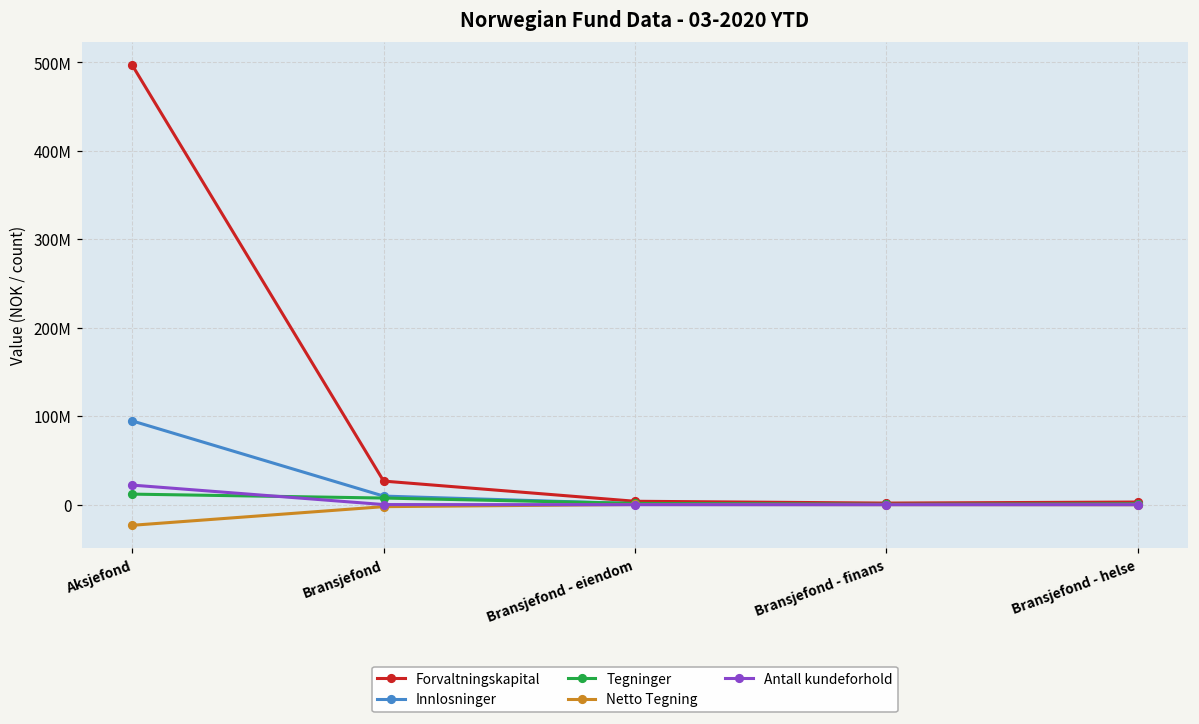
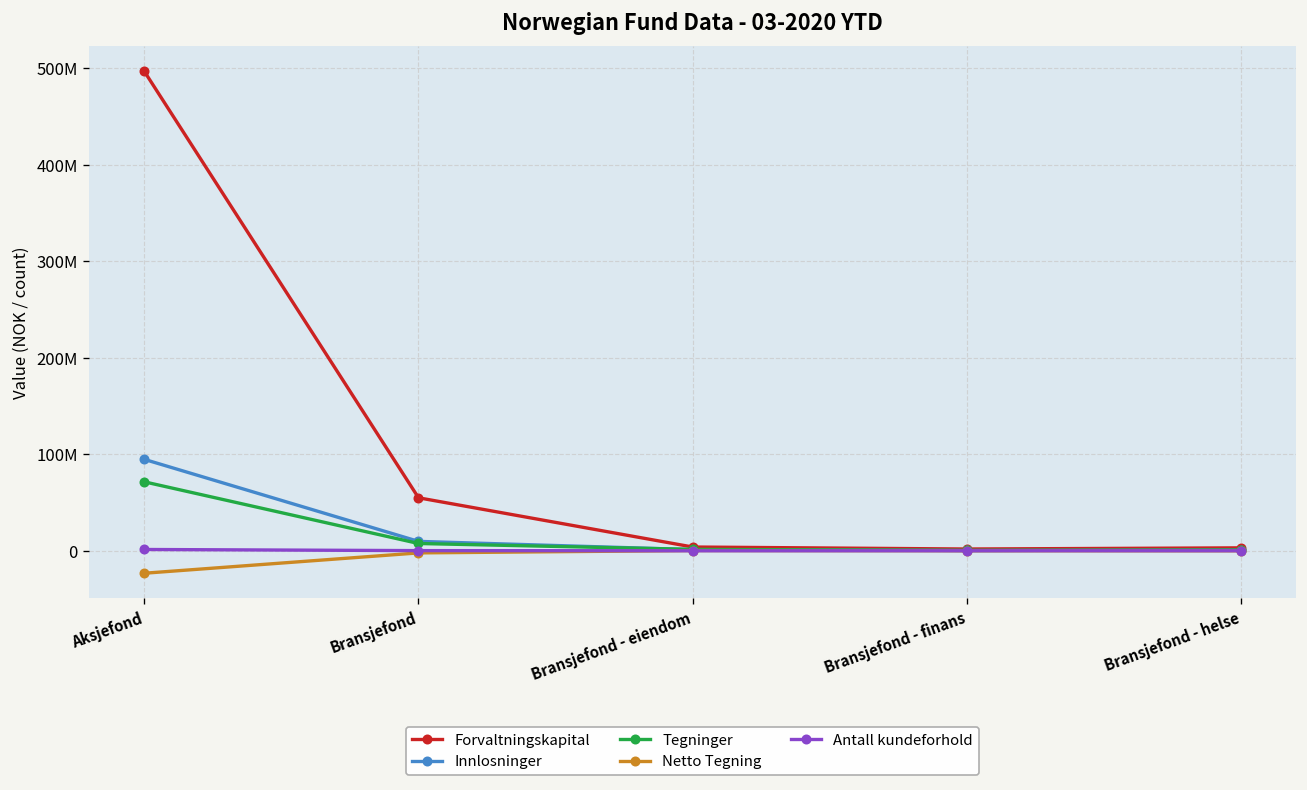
  {
    "Forvaltningskapital": {
      "Aksjefond": 500000000,
-     "Bransjefond": 30000000
+     "Bransjefond": 50000000
    },
    "Innlosninger": {
      "Aksjefond": 90000000
    },
    "Tegninger": {
-     "Aksjefond": 10000000
+     "Aksjefond": 70000000
    },
    "Netto Tegning": {
      "Aksjefond": -20000000
    },
    "Antall kundeforhold": {
-     "Aksjefond": 20000000
+     "Aksjefond": 0
    }
  }
